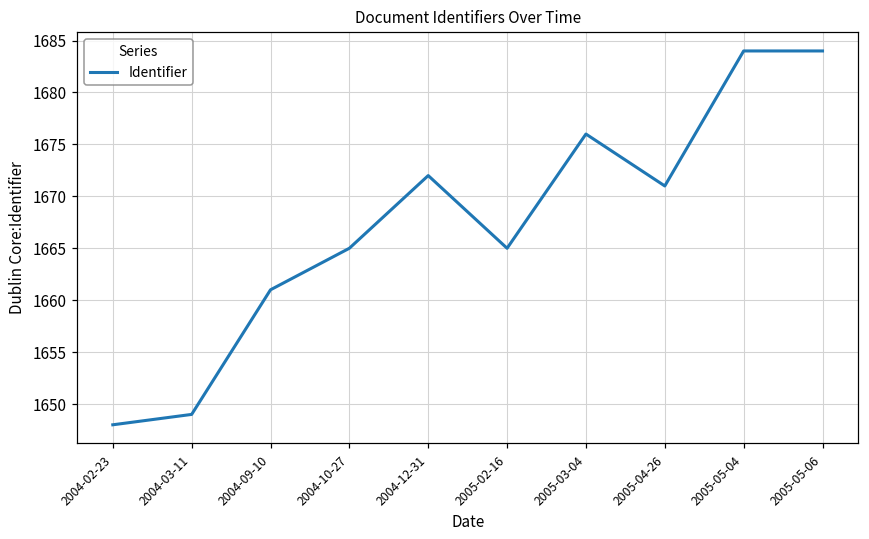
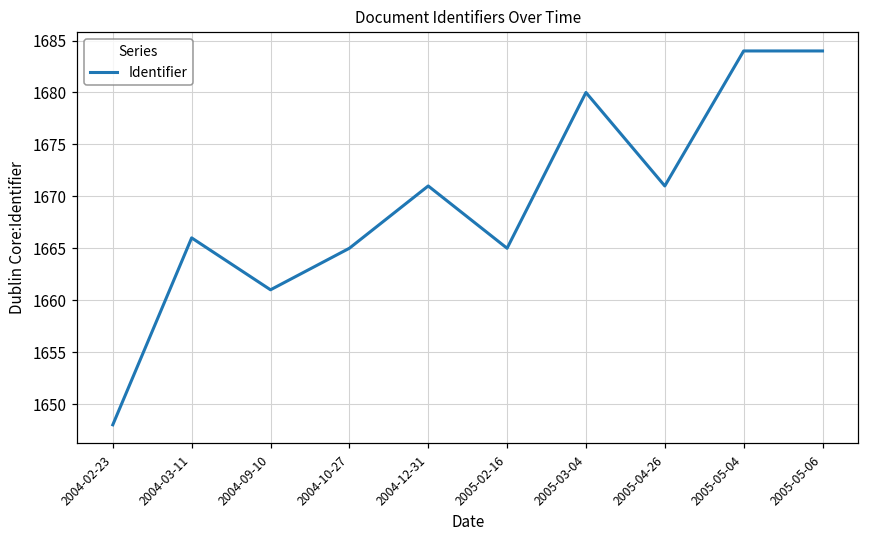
  {
    "2004-02-23": 1648,
-   "2004-03-11": 1649,
+   "2004-03-11": 1666,
    "2004-09-10": 1661,
    "2004-10-27": 1665,
-   "2004-12-31": 1672,
+   "2004-12-31": 1671,
    "2005-02-16": 1665,
-   "2005-03-04": 1676,
+   "2005-03-04": 1680,
    "2005-04-26": 1671,
    "2005-05-04": 1684,
    "2005-05-06": 1684
  }
